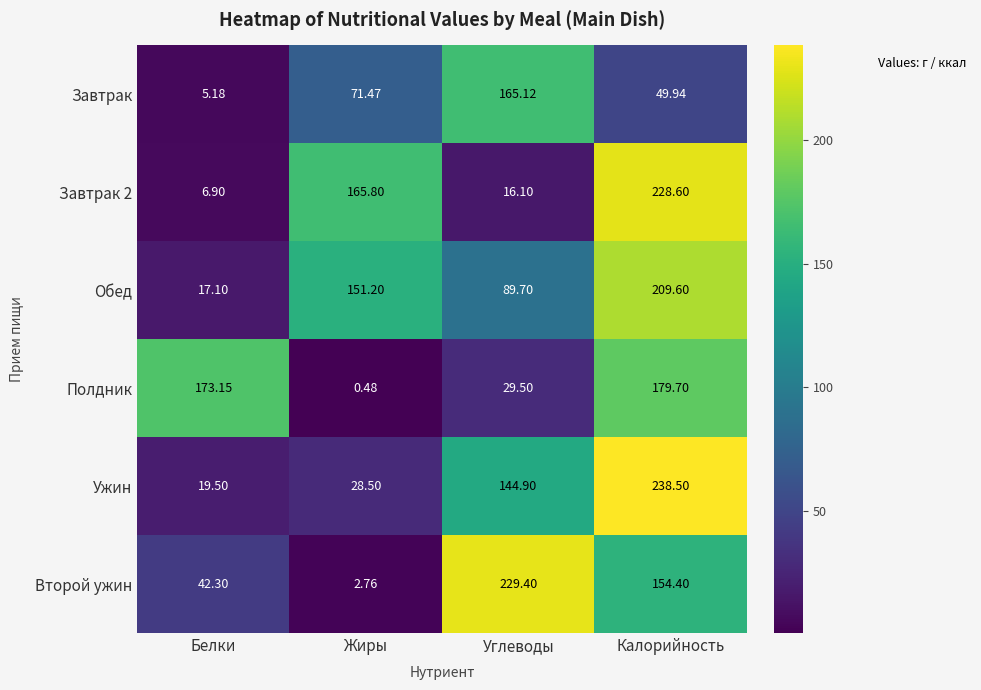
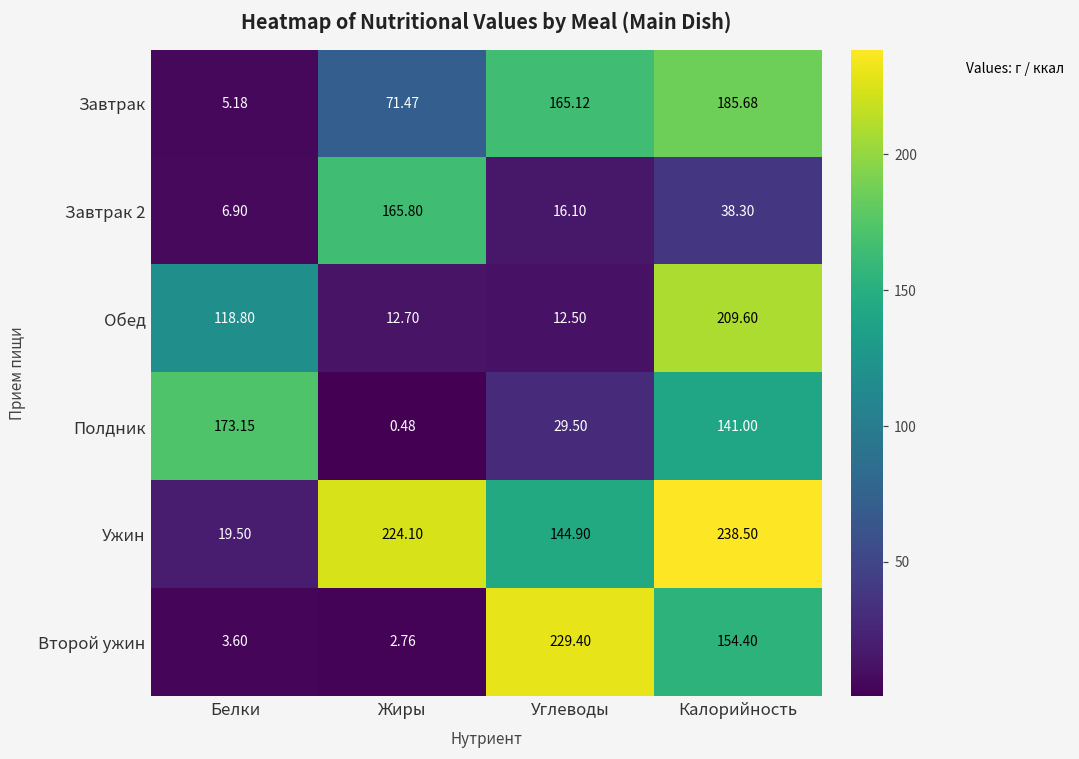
  {
    "Завтрак": {
      "Белки": 5.18,
      "Жиры": 71.47,
      "Углеводы": 165.12,
-     "Калорийность": 49.94
+     "Калорийность": 185.68
    },
    "Завтрак 2": {
      "Белки": 6.90,
      "Жиры": 165.80,
      "Углеводы": 16.10,
-     "Калорийность": 228.60
+     "Калорийность": 38.30
    },
    "Обед": {
-     "Белки": 17.10,
-     "Жиры": 151.20,
-     "Углеводы": 89.70,
+     "Белки": 118.80,
+     "Жиры": 12.70,
+     "Углеводы": 12.50,
      "Калорийность": 209.60
    },
    "Полдник": {
      "Белки": 173.15,
      "Жиры": 0.48,
      "Углеводы": 29.50,
-     "Калорийность": 179.70
+     "Калорийность": 141.00
    },
    "Ужин": {
      "Белки": 19.50,
-     "Жиры": 28.50,
+     "Жиры": 224.10,
      "Углеводы": 144.90,
      "Калорийность": 238.50
    },
    "Второй ужин": {
-     "Белки": 42.30,
+     "Белки": 3.60,
      "Жиры": 2.76,
      "Углеводы": 229.40,
      "Калорийность": 154.40
    }
  }
